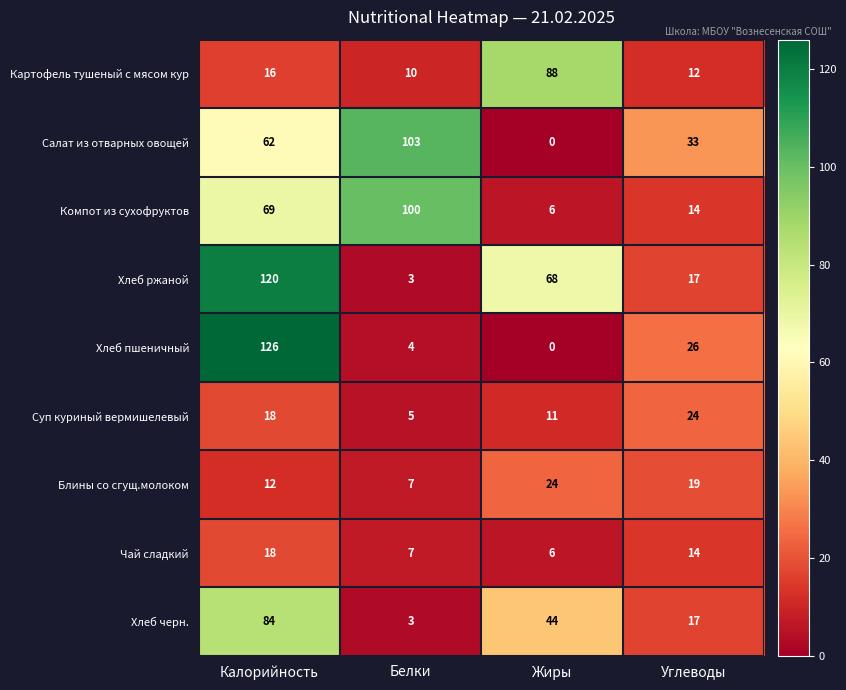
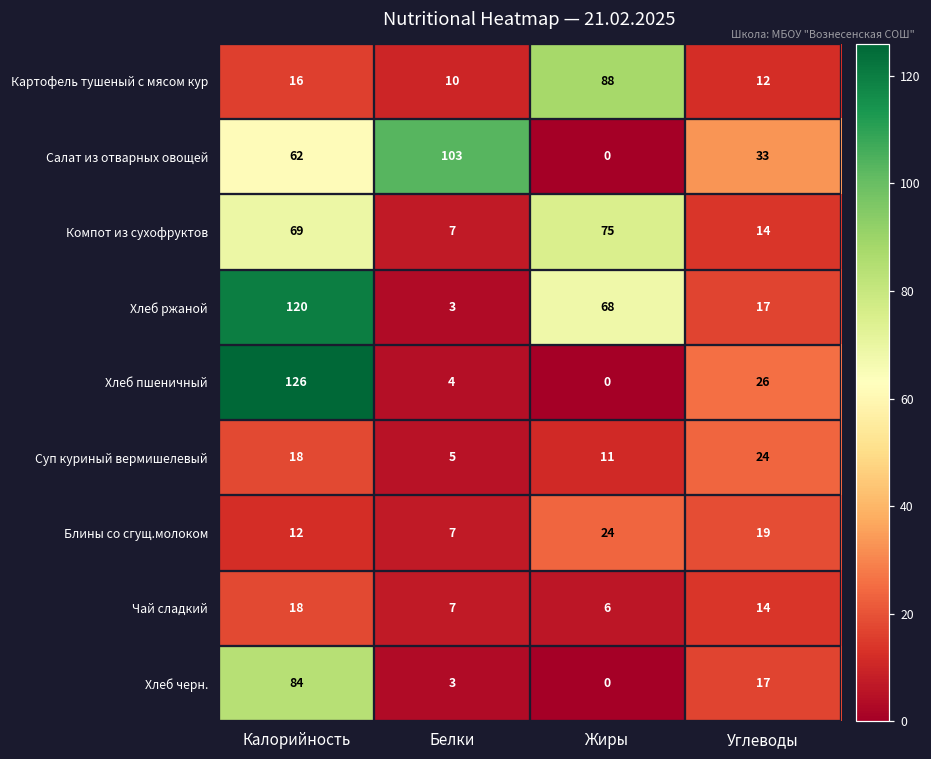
  {
    "Картофель тушеный с мясом кур": {
      "Калорийность": 16,
      "Белки": 10,
      "Жиры": 88,
      "Углеводы": 12
    },
    "Салат из отварных овощей": {
      "Калорийность": 62,
      "Белки": 103,
      "Жиры": 0,
      "Углеводы": 33
    },
    "Компот из сухофруктов": {
      "Калорийность": 69,
-     "Белки": 100,
-     "Жиры": 6,
+     "Белки": 7,
+     "Жиры": 75,
      "Углеводы": 14
    },
    "Хлеб ржаной": {
      "Калорийность": 120,
      "Белки": 3,
      "Жиры": 68,
      "Углеводы": 17
    },
    "Хлеб пшеничный": {
      "Калорийность": 126,
      "Белки": 4,
      "Жиры": 0,
      "Углеводы": 26
    },
    "Суп куриный вермишелевый": {
      "Калорийность": 18,
      "Белки": 5,
      "Жиры": 11,
      "Углеводы": 24
    },
    "Блины со сгущ.молоком": {
      "Калорийность": 12,
      "Белки": 7,
      "Жиры": 24,
      "Углеводы": 19
    },
    "Чай сладкий": {
      "Калорийность": 18,
      "Белки": 7,
      "Жиры": 6,
      "Углеводы": 14
    },
    "Хлеб черн.": {
      "Калорийность": 84,
      "Белки": 3,
-     "Жиры": 44,
+     "Жиры": 0,
      "Углеводы": 17
    }
  }
